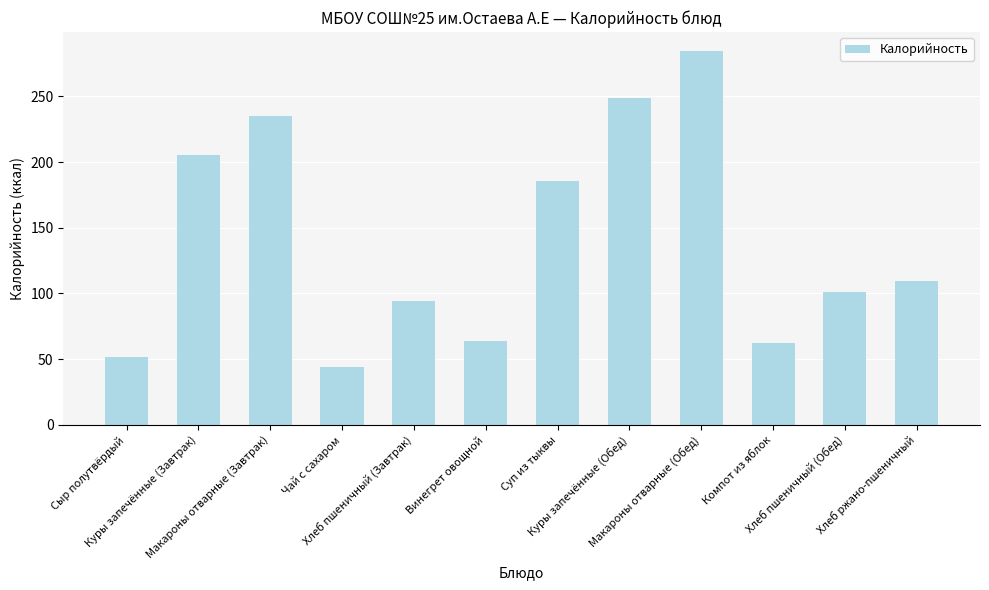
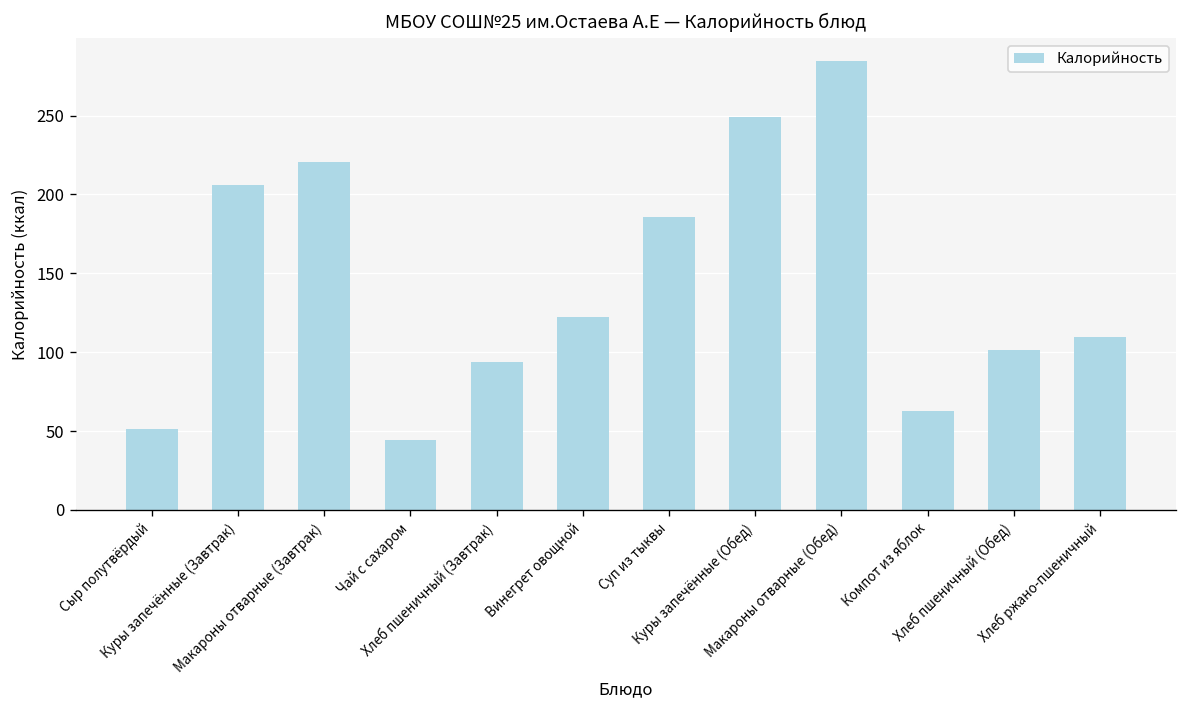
  {
    "Сыр полутвёрдый": 52,
    "Куры запечённые (Завтрак)": 206,
-   "Макароны отварные (Завтрак)": 235,
+   "Макароны отварные (Завтрак)": 220,
    "Чай с сахаром": 44,
    "Хлеб пшеничный (Завтрак)": 94,
-   "Винегрет овощной": 64,
+   "Винегрет овощной": 122,
    "Суп из тыквы": 185,
    "Куры запечённые (Обед)": 249,
    "Макароны отварные (Обед)": 285,
    "Компот из яблок": 63,
    "Хлеб пшеничный (Обед)": 101,
    "Хлеб ржано-пшеничный": 110
  }
